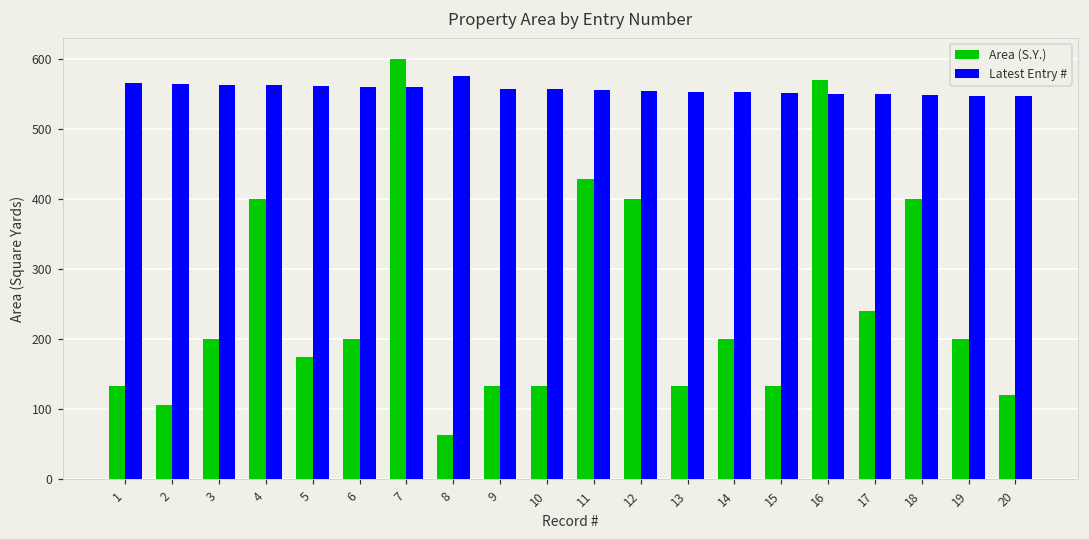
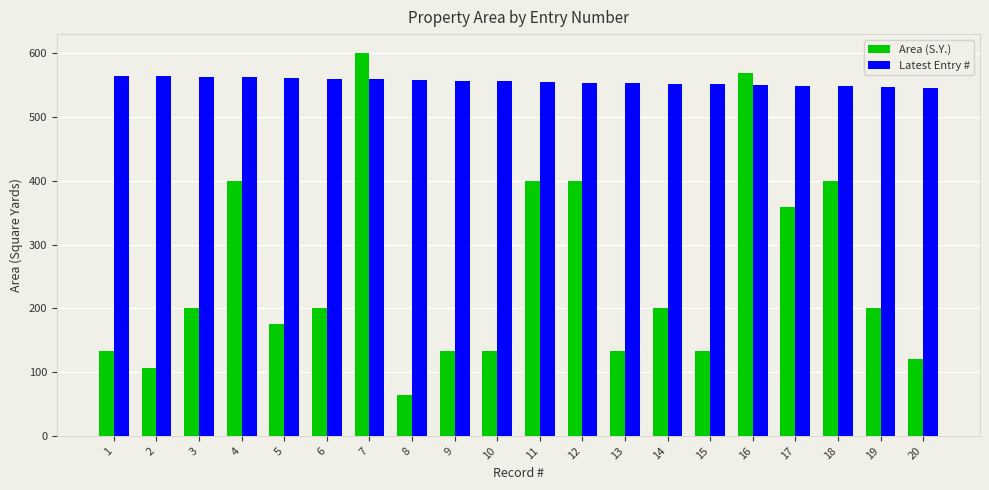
  {
    "Area (S.Y.)": {
      "1": 130,
      "2": 110,
      "3": 200,
      "4": 400,
      "5": 180,
      "6": 200,
      "7": 600,
      "8": 60,
      "9": 130,
      "10": 130,
-     "11": 430,
+     "11": 400,
      "12": 400,
      "13": 130,
      "14": 200,
      "15": 130,
      "16": 570,
-     "17": 240,
+     "17": 360,
      "18": 400,
      "19": 200,
      "20": 120
    },
    "Latest Entry #": {
      "1": 570,
      "2": 560,
      "3": 560,
      "4": 560,
      "5": 560,
      "6": 560,
      "7": 560,
-     "8": 580,
+     "8": 560,
      "9": 560,
      "10": 560,
      "11": 560,
      "12": 550,
      "13": 550,
      "14": 550,
      "15": 550,
      "16": 550,
      "17": 550,
      "18": 550,
      "19": 550,
      "20": 550
    }
  }
